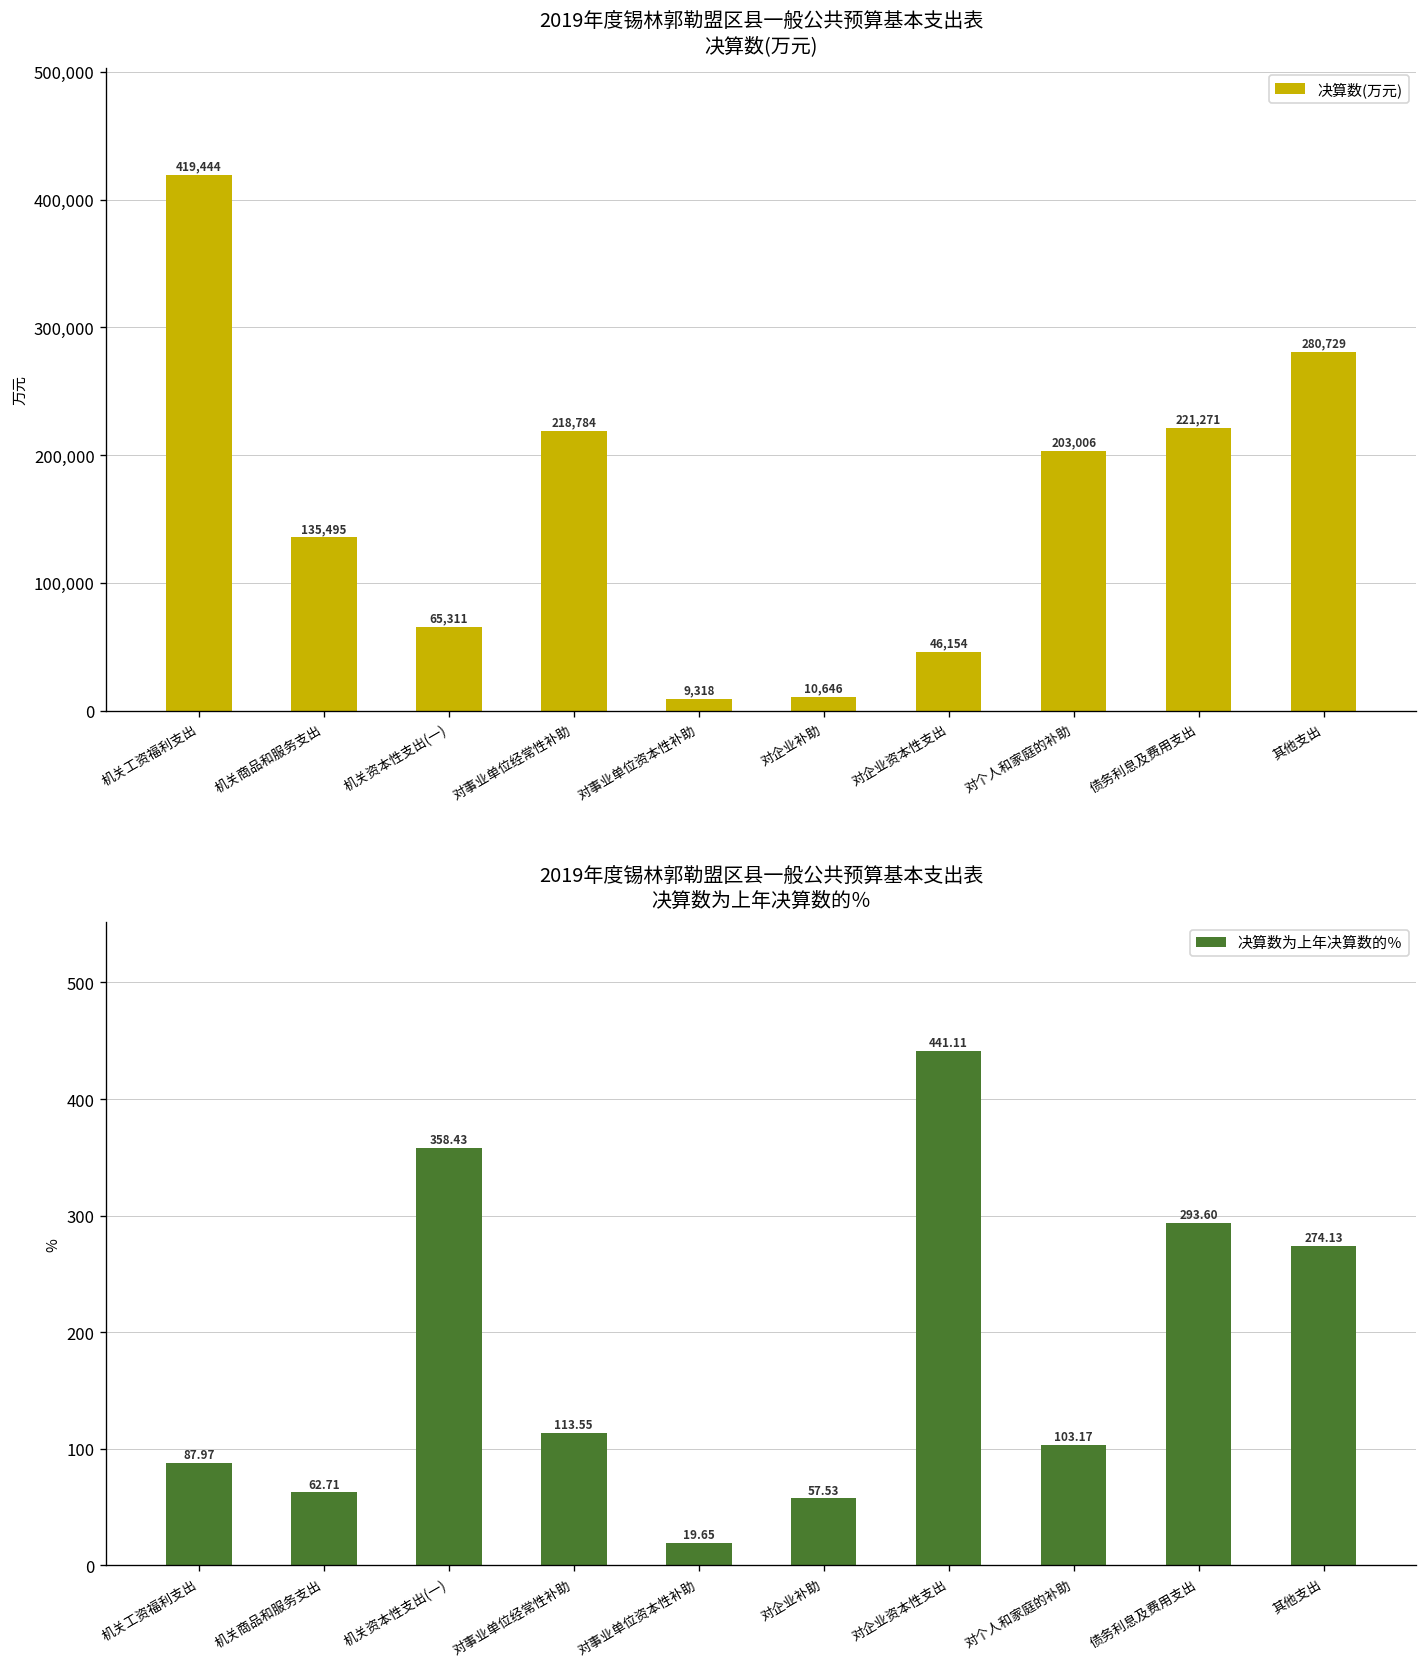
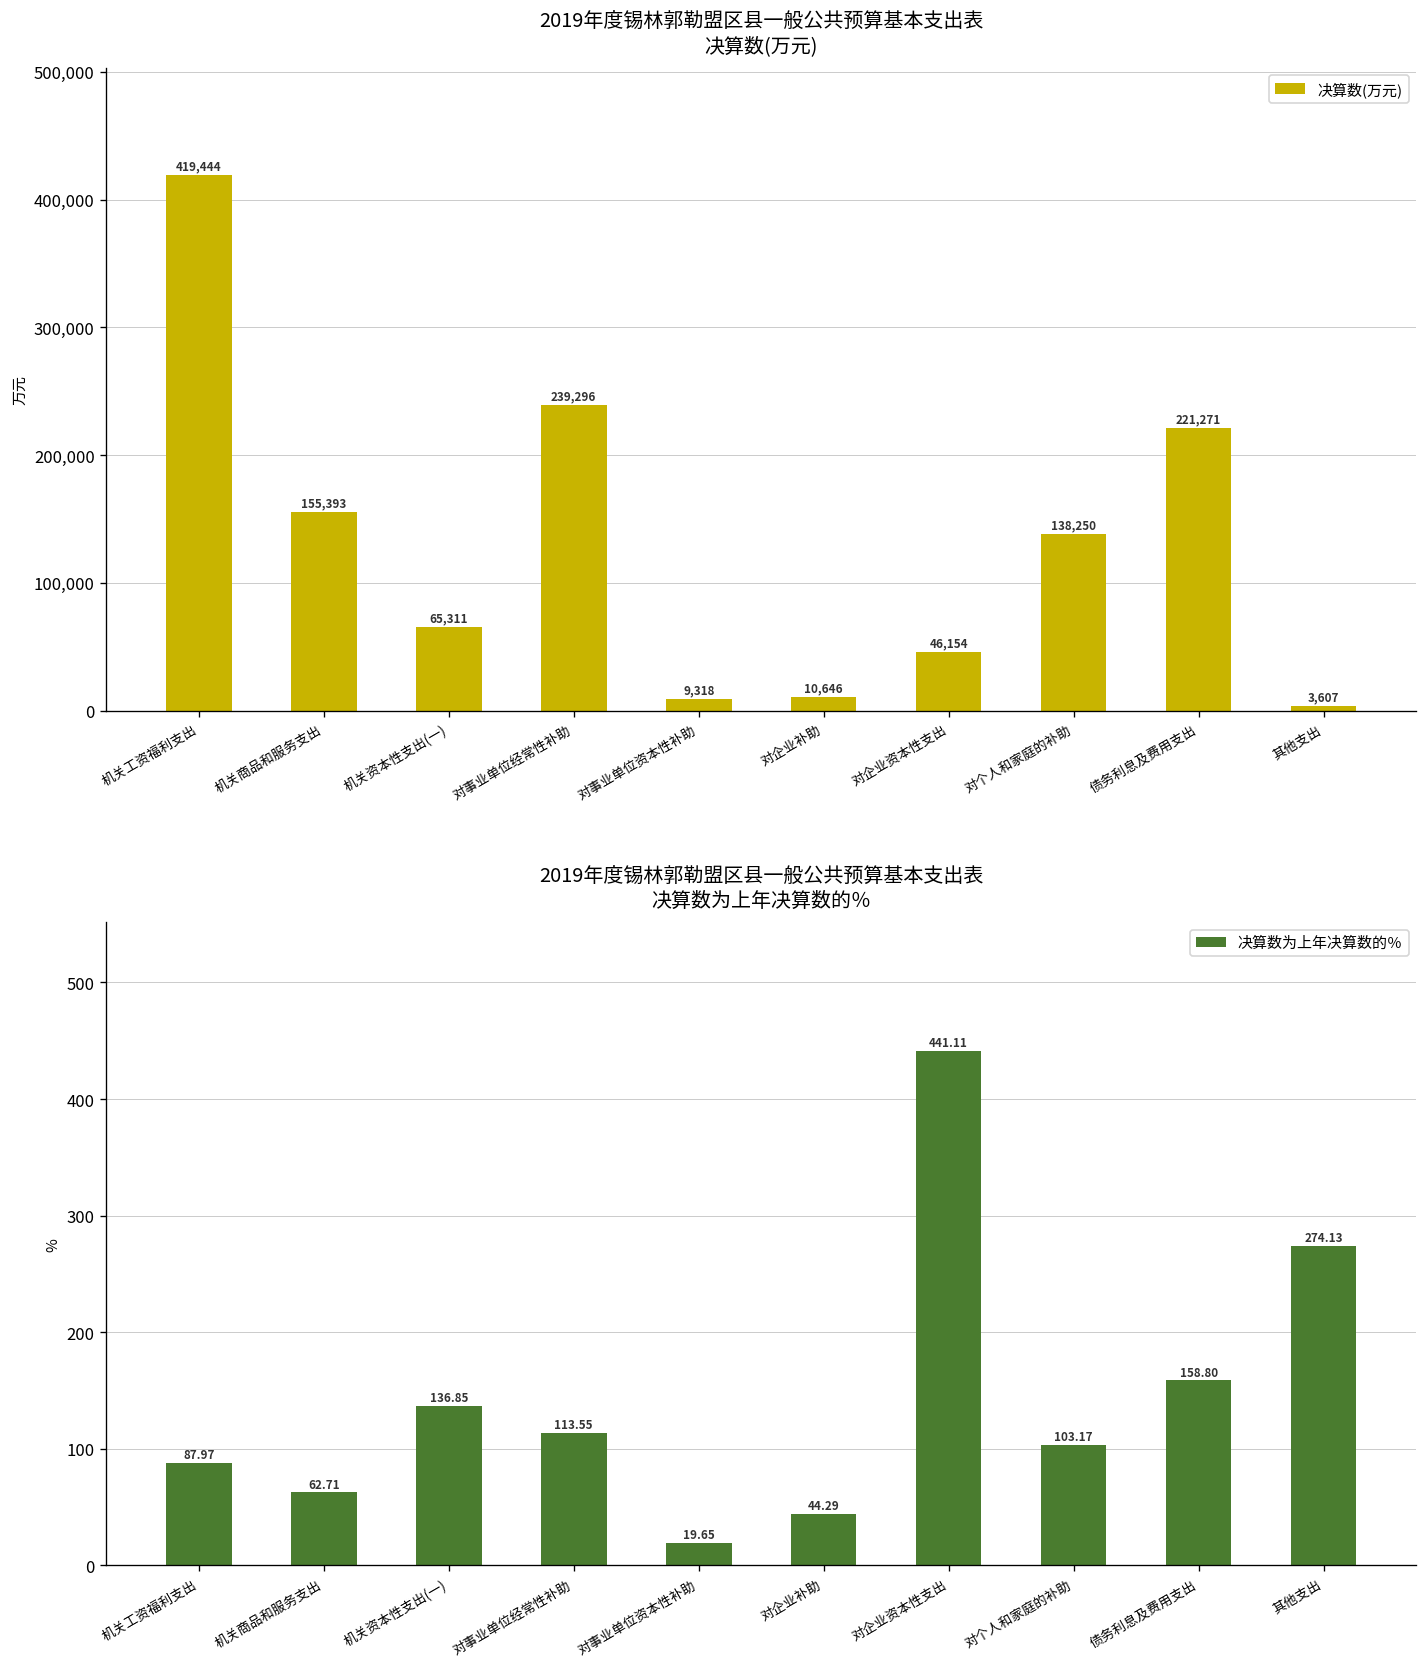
  {
    "2019年度锡林郭勒盟区县一般公共预算基本支出表 决算数(万元)": {
      "机关工资福利支出": "419,444",
-     "机关商品和服务支出": "135,495",
+     "机关商品和服务支出": "155,393",
      "机关资本性支出(一)": "65,311",
-     "对事业单位经常性补助": "218,784",
+     "对事业单位经常性补助": "239,296",
      "对事业单位资本性补助": "9,318",
      "对企业补助": "10,646",
      "对企业资本性支出": "46,154",
-     "对个人和家庭的补助": "203,006",
+     "对个人和家庭的补助": "138,250",
      "债务利息及费用支出": "221,271",
-     "其他支出": "280,729"
+     "其他支出": "3,607"
    },
    "2019年度锡林郭勒盟区县一般公共预算基本支出表 决算数为上年决算数的％": {
      "机关工资福利支出": "87.97",
      "机关商品和服务支出": "62.71",
-     "机关资本性支出(一)": "358.43",
+     "机关资本性支出(一)": "136.85",
      "对事业单位经常性补助": "113.55",
      "对事业单位资本性补助": "19.65",
-     "对企业补助": "57.53",
+     "对企业补助": "44.29",
      "对企业资本性支出": "441.11",
      "对个人和家庭的补助": "103.17",
-     "债务利息及费用支出": "293.60",
+     "债务利息及费用支出": "158.80",
      "其他支出": "274.13"
    }
  }
